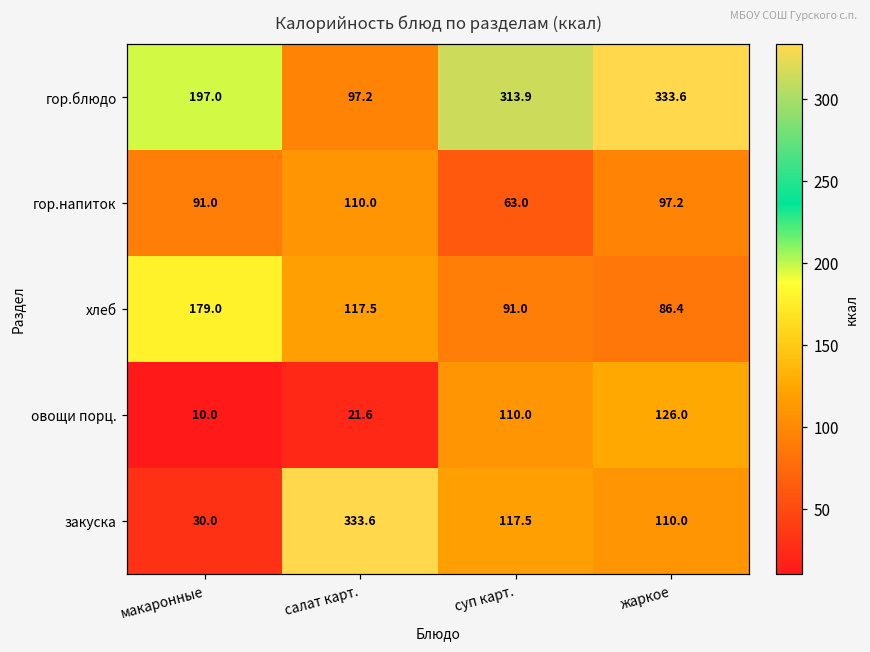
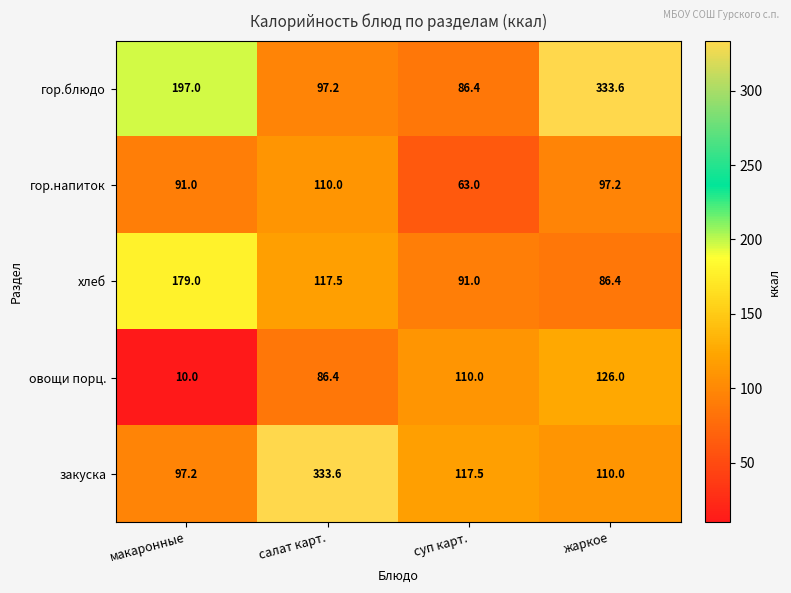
  {
    "гор.блюдо": {
      "макаронные": 197.0,
      "салат карт.": 97.2,
-     "суп карт.": 313.9,
+     "суп карт.": 86.4,
      "жаркое": 333.6
    },
    "гор.напиток": {
      "макаронные": 91.0,
      "салат карт.": 110.0,
      "суп карт.": 63.0,
      "жаркое": 97.2
    },
    "хлеб": {
      "макаронные": 179.0,
      "салат карт.": 117.5,
      "суп карт.": 91.0,
      "жаркое": 86.4
    },
    "овощи порц.": {
      "макаронные": 10.0,
-     "салат карт.": 21.6,
+     "салат карт.": 86.4,
      "суп карт.": 110.0,
      "жаркое": 126.0
    },
    "закуска": {
-     "макаронные": 30.0,
+     "макаронные": 97.2,
      "салат карт.": 333.6,
      "суп карт.": 117.5,
      "жаркое": 110.0
    }
  }
